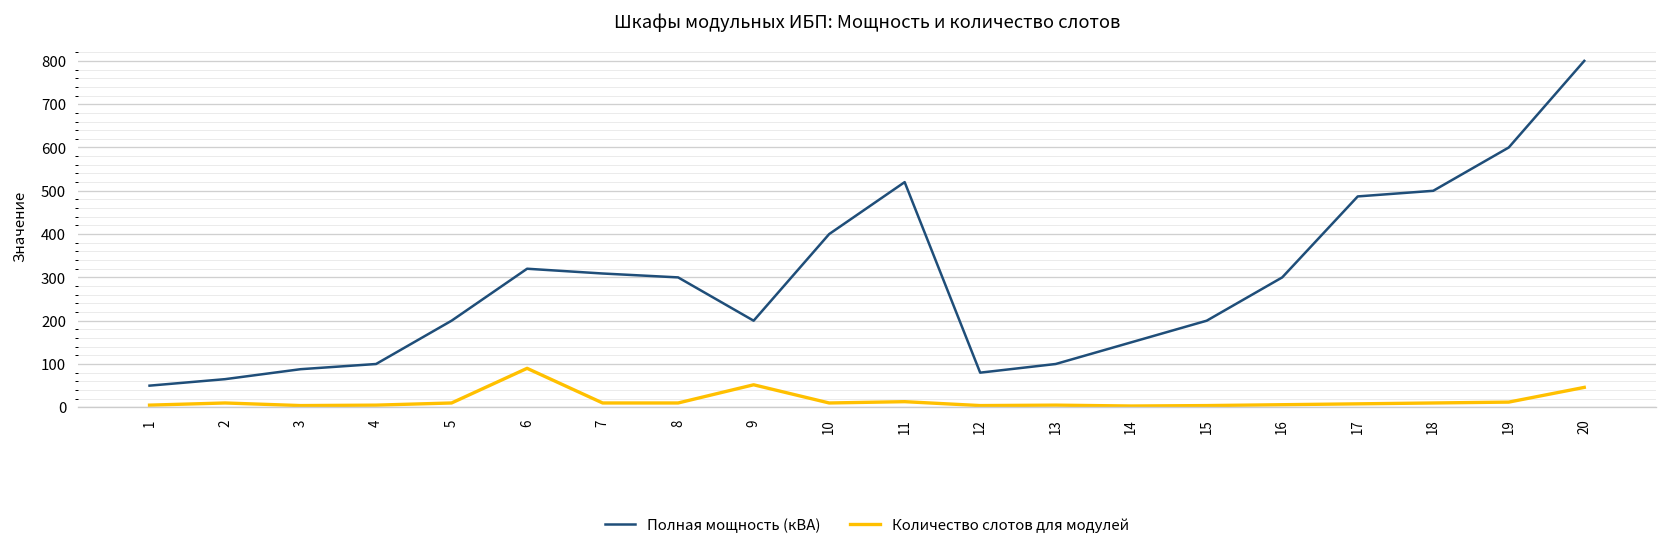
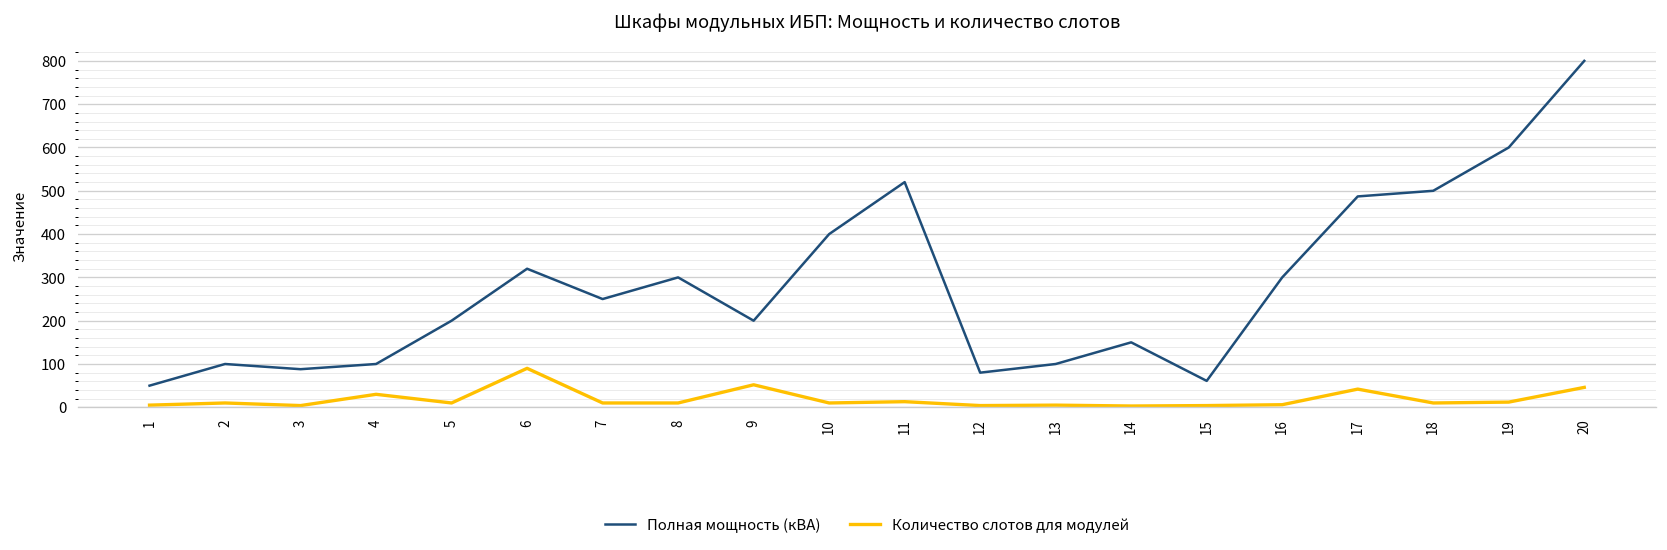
  {
    "Полная мощность (кВА)": {
      "1": 50,
-     "2": 70,
+     "2": 100,
      "3": 90,
      "4": 100,
      "5": 200,
      "6": 320,
-     "7": 310,
+     "7": 250,
      "8": 300,
      "9": 200,
      "10": 400,
      "11": 520,
      "12": 80,
      "13": 100,
      "14": 150,
-     "15": 200,
+     "15": 60,
      "16": 300,
      "17": 490,
      "18": 500,
      "19": 600,
      "20": 800
    },
    "Количество слотов для модулей": {
      "1": 10,
      "2": 10,
      "3": 0,
-     "4": 10,
+     "4": 30,
      "5": 10,
      "6": 90,
      "7": 10,
      "8": 10,
      "9": 50,
      "10": 10,
      "11": 10,
      "12": 0,
      "13": 10,
      "14": 0,
      "15": 0,
      "16": 10,
-     "17": 10,
+     "17": 40,
      "18": 10,
      "19": 10,
      "20": 50
    }
  }
